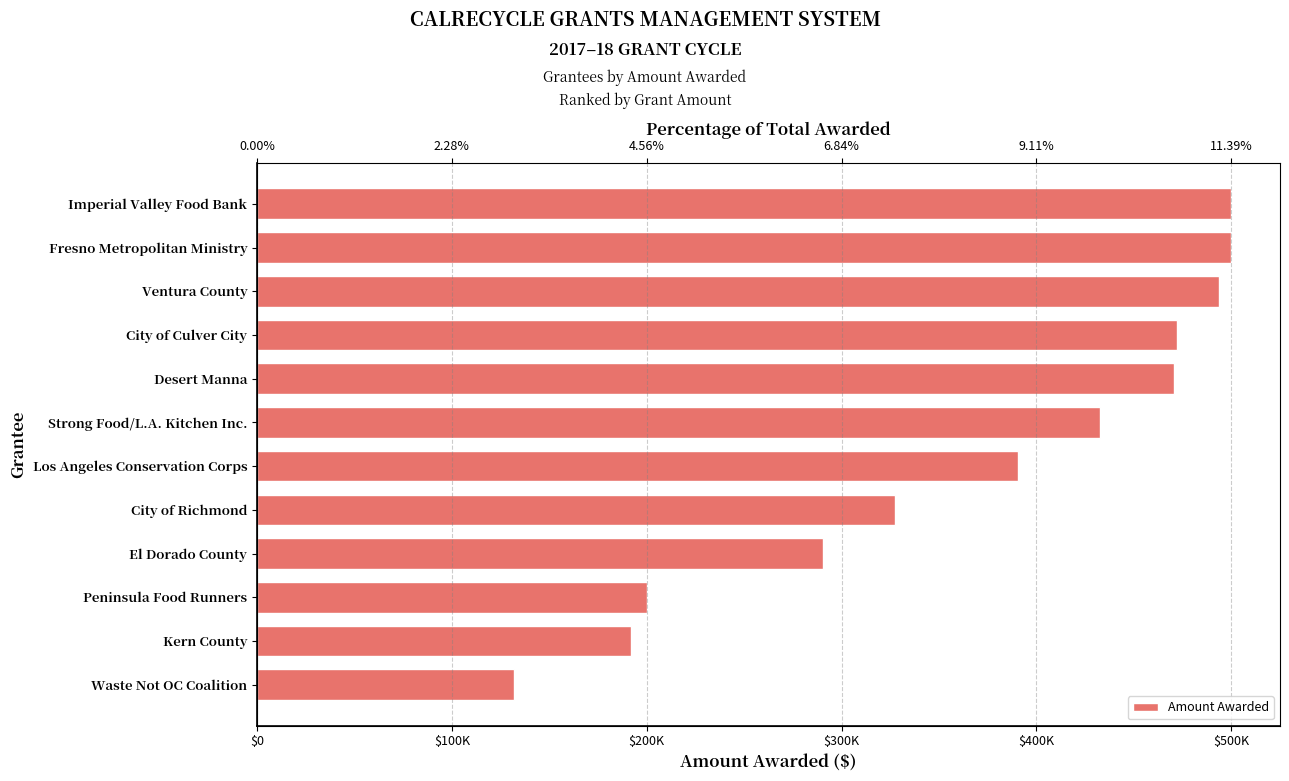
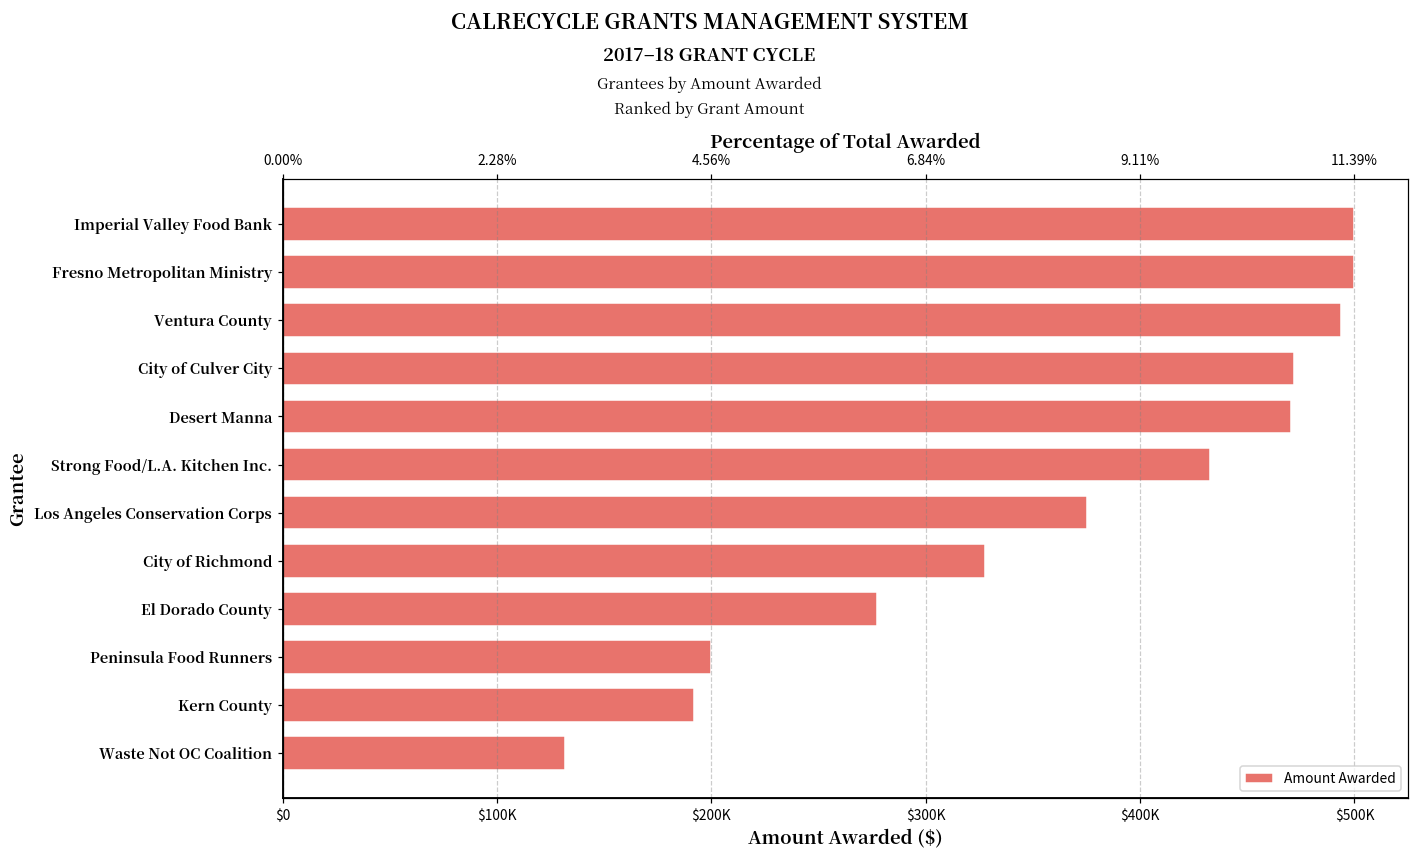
  {
    "Imperial Valley Food Bank": "$500000",
    "Fresno Metropolitan Ministry": "$500000",
    "Ventura County": "$494000",
    "City of Culver City": "$472000",
    "Desert Manna": "$470000",
    "Strong Food/L.A. Kitchen Inc.": "$433000",
-   "Los Angeles Conservation Corps": "$390000",
+   "Los Angeles Conservation Corps": "$375000",
    "City of Richmond": "$328000",
-   "El Dorado County": "$290000",
+   "El Dorado County": "$277000",
    "Peninsula Food Runners": "$200000",
    "Kern County": "$192000",
    "Waste Not OC Coalition": "$132000"
  }
